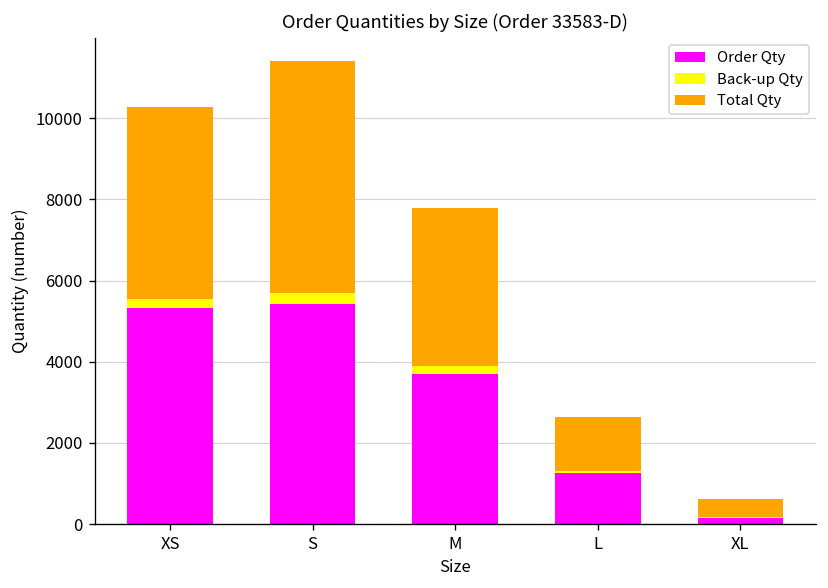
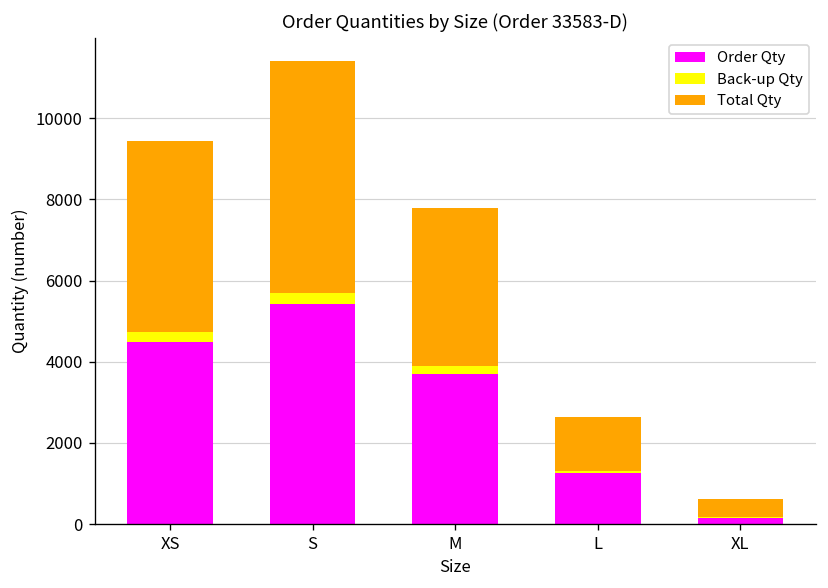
  {
    "Order Qty": {
-     "XS": 5300,
+     "XS": 4500,
      "S": 5400,
      "M": 3700,
      "L": 1300,
      "XL": 200
    },
    "Back-up Qty": {
      "XS": 200,
      "S": 300,
      "M": 200
    },
    "Total Qty": {
      "XS": 4700,
      "S": 5700,
      "M": 3900,
      "L": 1300,
      "XL": 400
    }
  }
